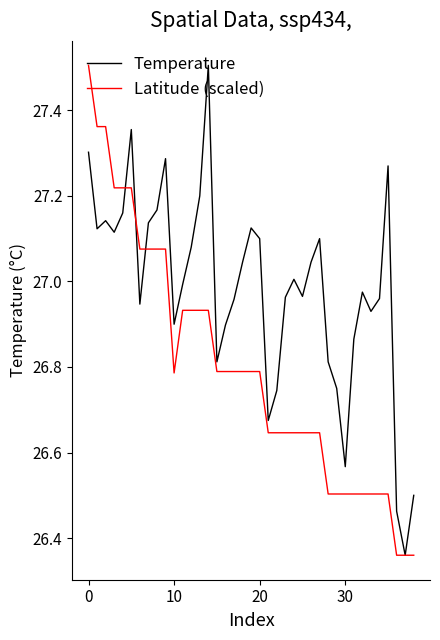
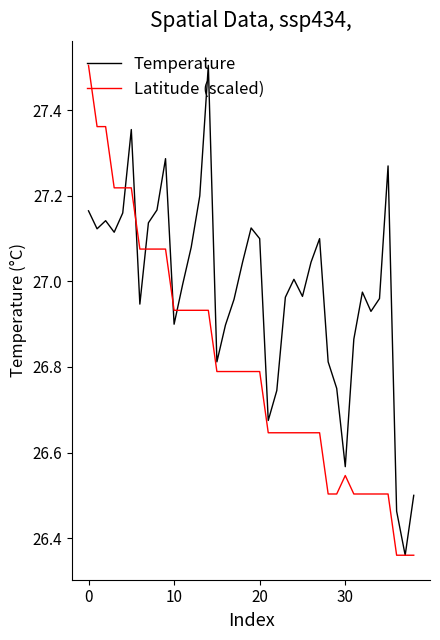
  {
    "Temperature": {
-     "0": 27.30,
+     "0": 27.17,
      "10": 26.90,
      "20": 27.10,
      "30": 26.57
    },
    "Latitude (scaled)": {
      "0": 27.51,
-     "10": 26.79,
+     "10": 26.93,
      "20": 26.79,
-     "30": 26.50
+     "30": 26.55
    }
  }
